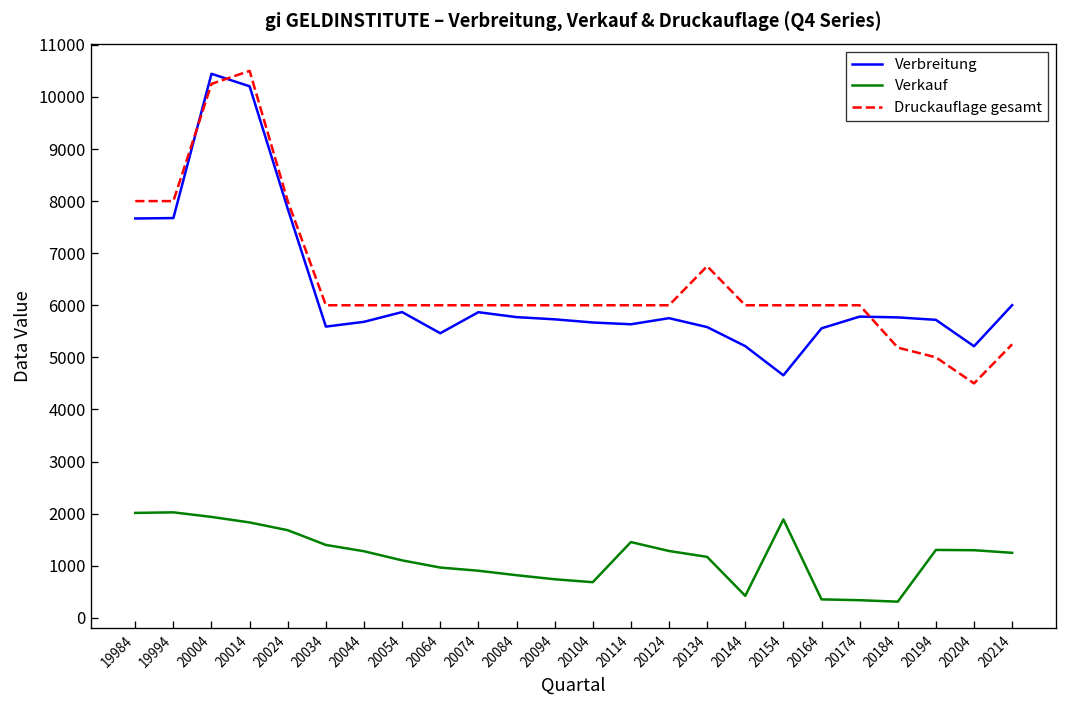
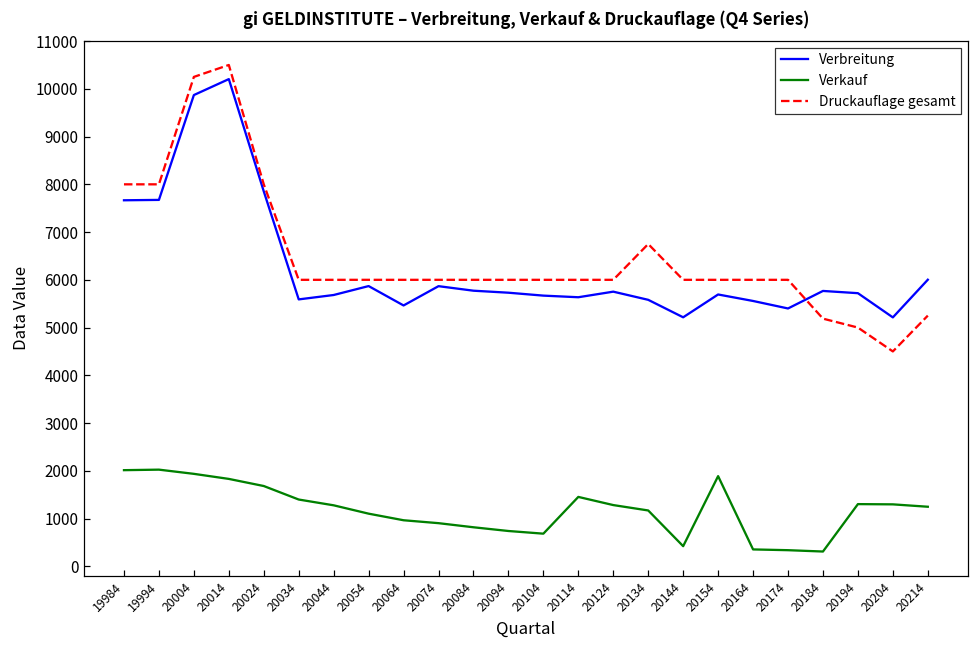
  {
    "Verbreitung": {
      "19984": 7700,
      "19994": 7700,
-     "20004": 10400,
+     "20004": 9900,
      "20014": 10200,
      "20024": 7900,
      "20034": 5600,
      "20044": 5700,
      "20054": 5900,
      "20064": 5500,
      "20074": 5900,
      "20084": 5800,
      "20094": 5700,
      "20104": 5700,
      "20114": 5600,
      "20124": 5800,
      "20134": 5600,
      "20144": 5200,
-     "20154": 4700,
+     "20154": 5700,
      "20164": 5600,
-     "20174": 5800,
+     "20174": 5400,
      "20184": 5800,
      "20194": 5700,
      "20204": 5200,
      "20214": 6000
    },
    "Verkauf": {
      "19984": 2000,
      "19994": 2000,
      "20004": 1900,
      "20014": 1800,
      "20024": 1700,
      "20034": 1400,
      "20044": 1300,
      "20054": 1100,
      "20064": 1000,
      "20074": 900,
      "20084": 800,
      "20094": 700,
      "20104": 700,
      "20114": 1500,
      "20124": 1300,
      "20134": 1200,
      "20144": 400,
      "20154": 1900,
      "20164": 400,
      "20174": 300,
      "20184": 300,
      "20194": 1300,
      "20204": 1300,
      "20214": 1200
    },
    "Druckauflage gesamt": {
      "19984": 8000,
      "19994": 8000,
      "20004": 10300,
      "20014": 10500,
      "20024": 8000,
      "20034": 6000,
      "20044": 6000,
      "20054": 6000,
      "20064": 6000,
      "20074": 6000,
      "20084": 6000,
      "20094": 6000,
      "20104": 6000,
      "20114": 6000,
      "20124": 6000,
      "20134": 6800,
      "20144": 6000,
      "20154": 6000,
      "20164": 6000,
      "20174": 6000,
      "20184": 5200,
      "20194": 5000,
      "20204": 4500,
      "20214": 5300
    }
  }
